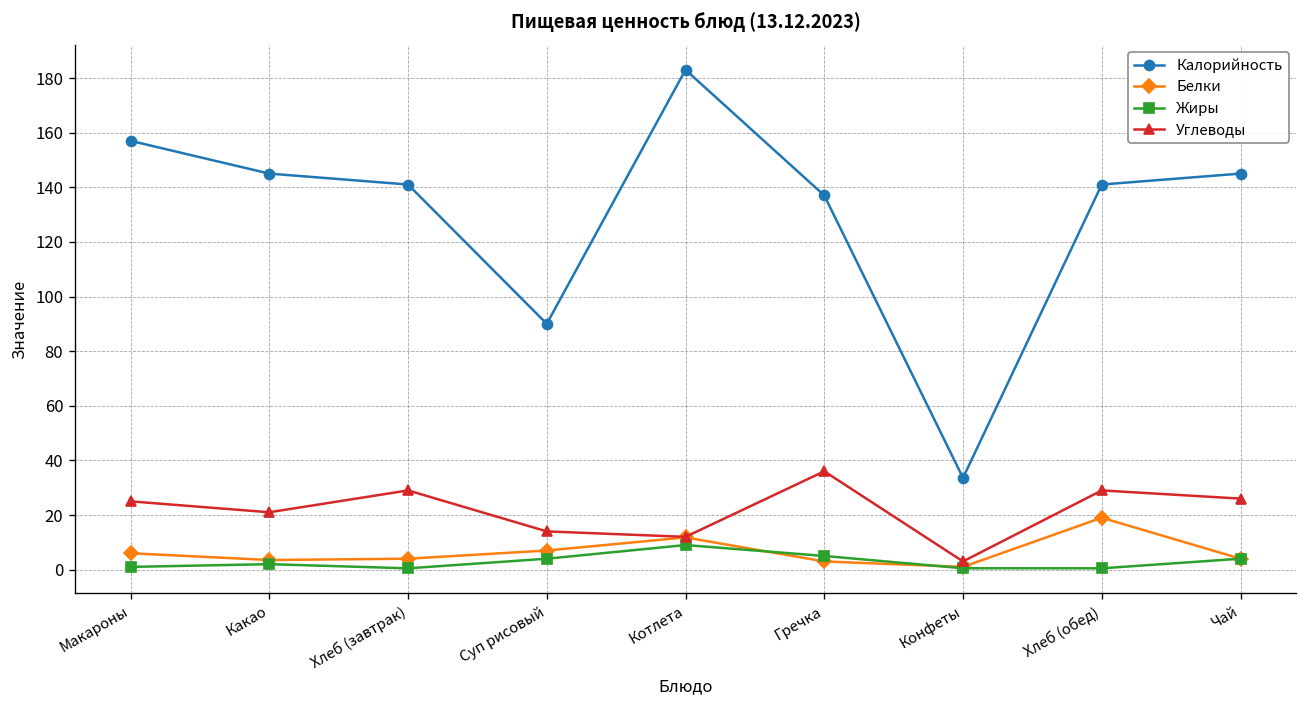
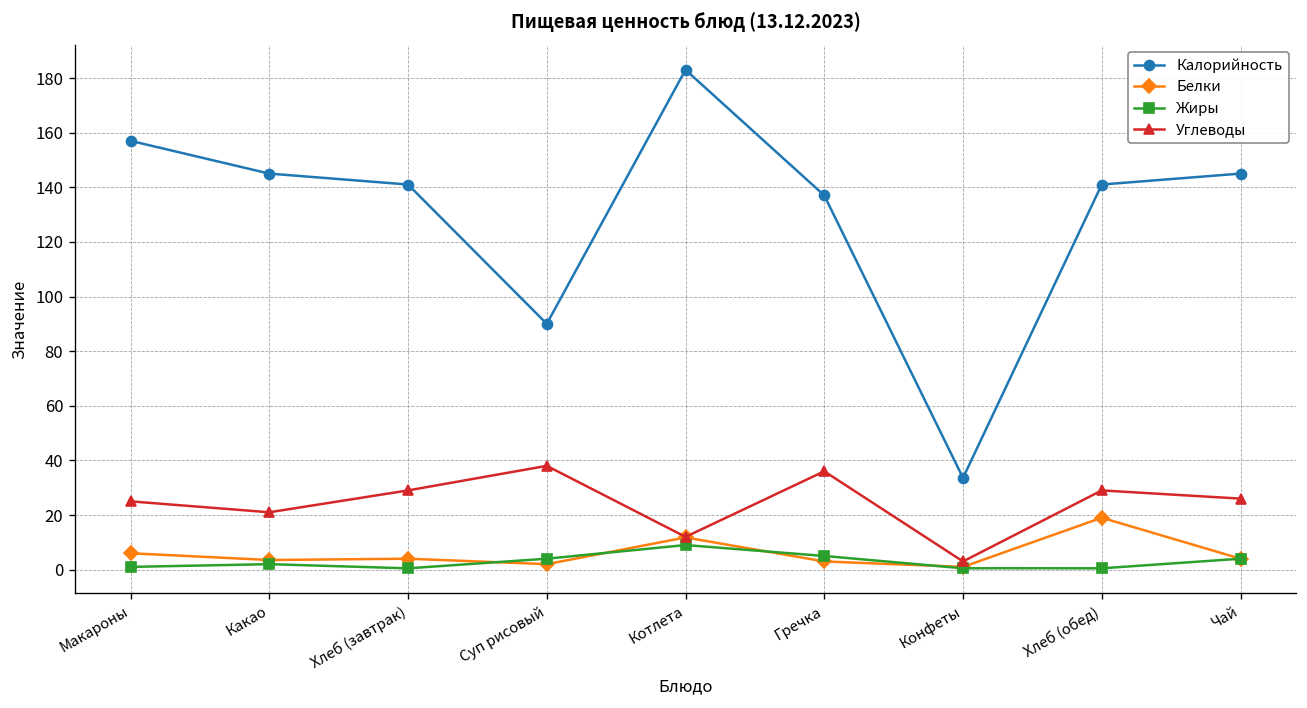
  {
    "Калорийность": {
      "Макароны": 157,
      "Какао": 145,
      "Хлеб (завтрак)": 141,
      "Суп рисовый": 90,
      "Котлета": 183,
      "Гречка": 137,
      "Конфеты": 34,
      "Хлеб (обед)": 141,
      "Чай": 145
    },
    "Белки": {
      "Макароны": 6,
      "Какао": 4,
      "Хлеб (завтрак)": 4,
-     "Суп рисовый": 7,
+     "Суп рисовый": 2,
      "Гречка": 3,
      "Хлеб (обед)": 19
    },
    "Жиры": {
      "Макароны": 1,
      "Какао": 2,
      "Хлеб (завтрак)": 0,
      "Суп рисовый": 4,
      "Котлета": 9,
      "Гречка": 5,
      "Хлеб (обед)": 0
    },
    "Углеводы": {
      "Макароны": 25,
      "Какао": 21,
      "Хлеб (завтрак)": 29,
-     "Суп рисовый": 14,
+     "Суп рисовый": 38,
      "Гречка": 36,
      "Конфеты": 3,
      "Хлеб (обед)": 29,
      "Чай": 26
    }
  }
